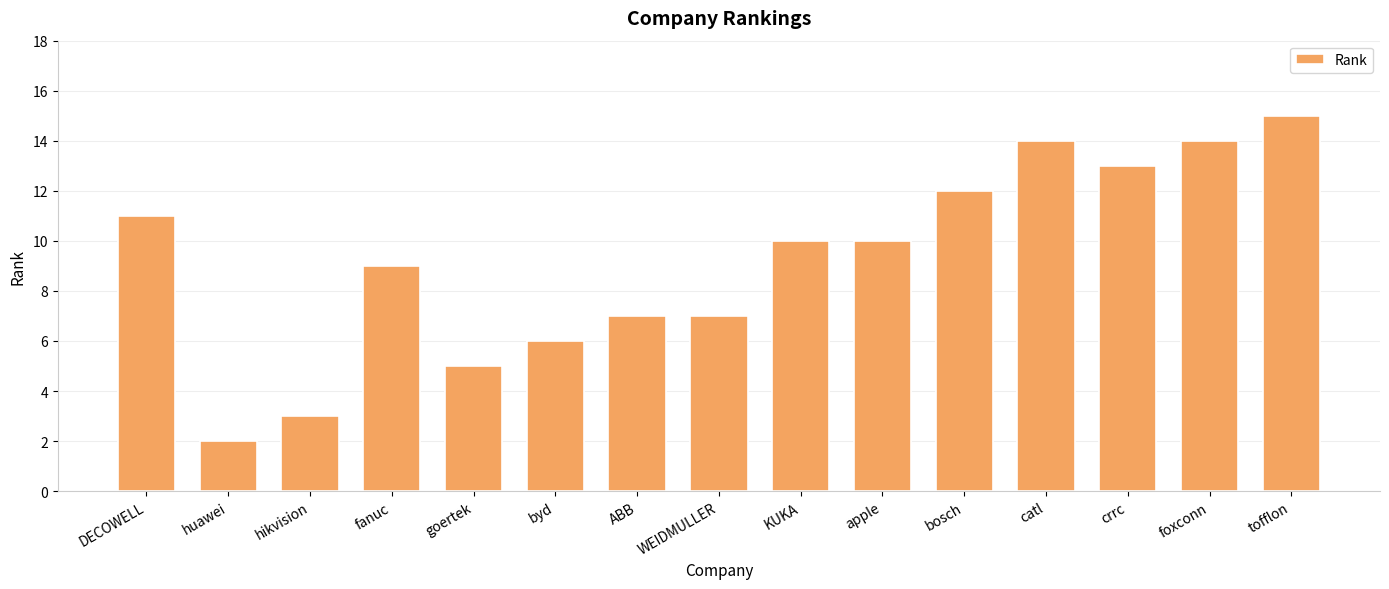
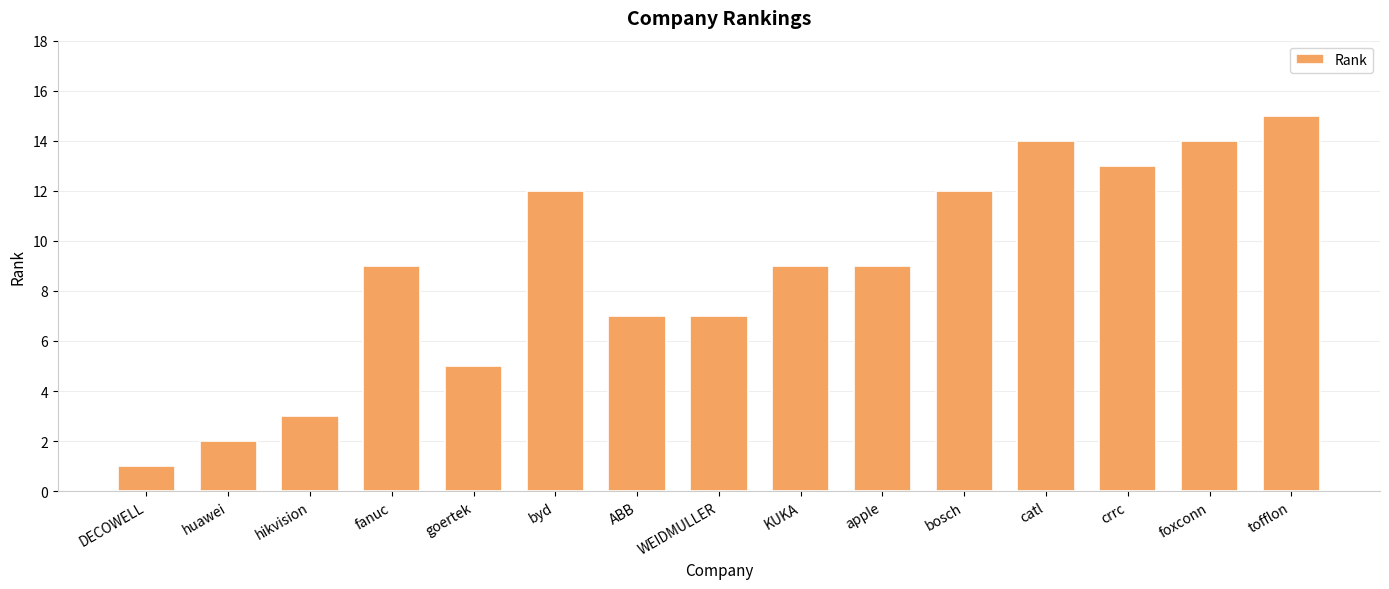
  {
-   "DECOWELL": 11,
+   "DECOWELL": 1,
    "huawei": 2,
    "hikvision": 3,
    "fanuc": 9,
    "goertek": 5,
-   "byd": 6,
+   "byd": 12,
    "ABB": 7,
    "WEIDMULLER": 7,
-   "KUKA": 10,
-   "apple": 10,
+   "KUKA": 9,
+   "apple": 9,
    "bosch": 12,
    "catl": 14,
    "crrc": 13,
    "foxconn": 14,
    "tofflon": 15
  }
